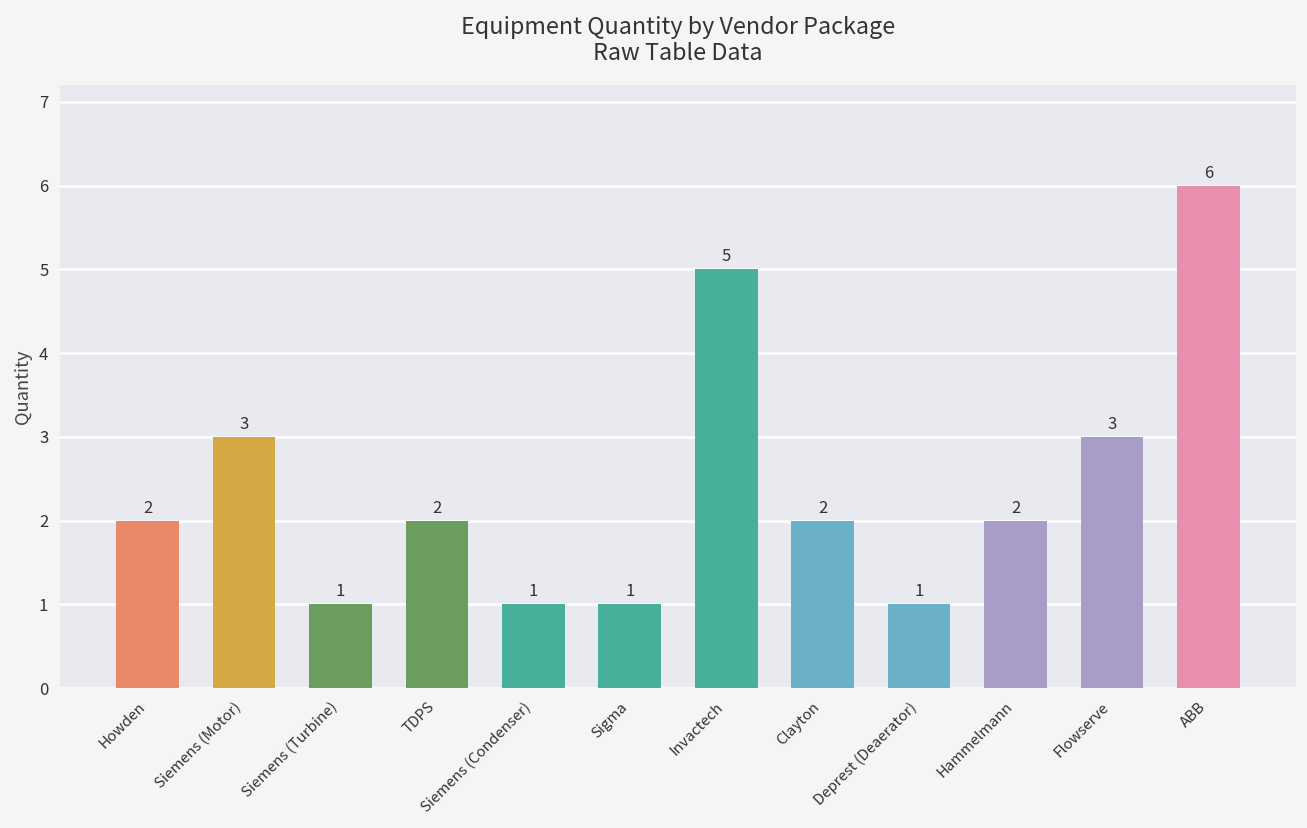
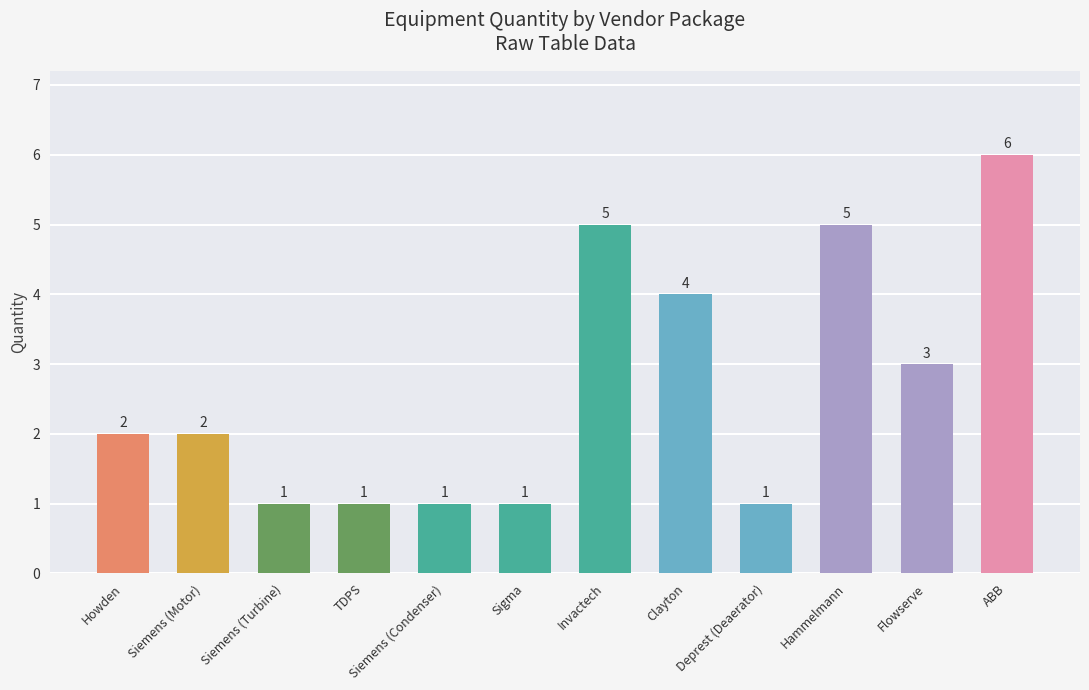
  {
    "Howden": 2,
-   "Siemens (Motor)": 3,
+   "Siemens (Motor)": 2,
    "Siemens (Turbine)": 1,
-   "TDPS": 2,
+   "TDPS": 1,
    "Siemens (Condenser)": 1,
    "Sigma": 1,
    "Invactech": 5,
-   "Clayton": 2,
+   "Clayton": 4,
    "Deprest (Deaerator)": 1,
-   "Hammelmann": 2,
+   "Hammelmann": 5,
    "Flowserve": 3,
    "ABB": 6
  }
